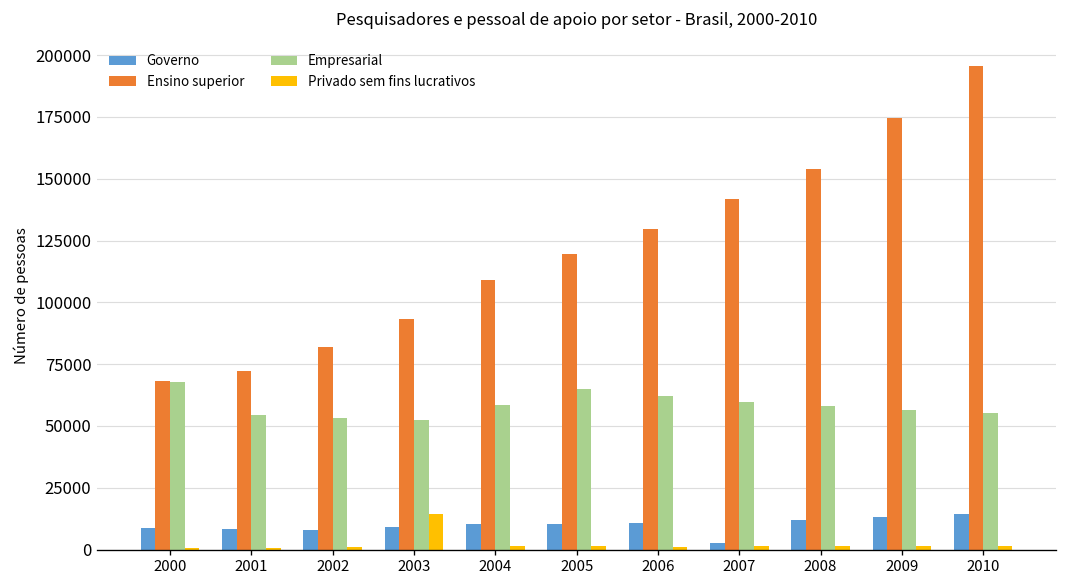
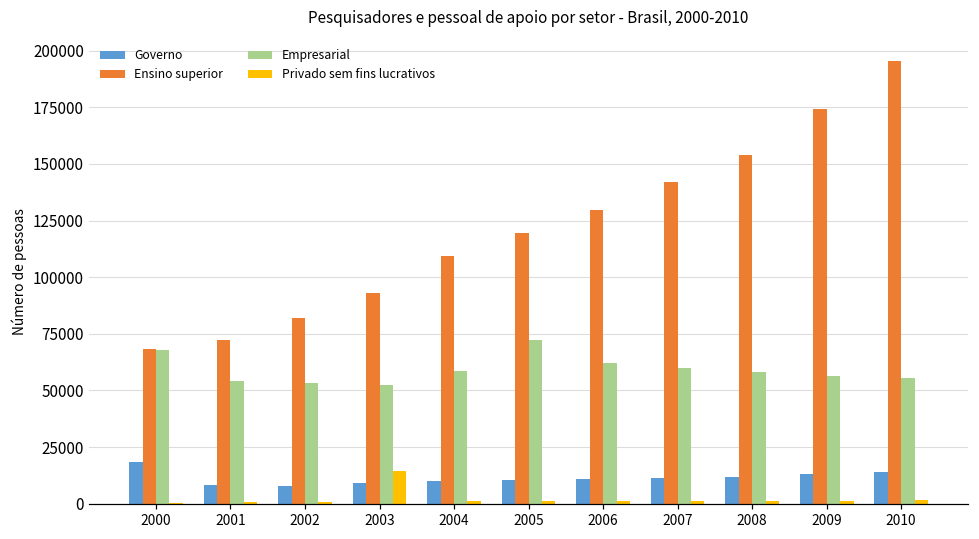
  {
    "Governo": {
-     "2000": 9000,
+     "2000": 18000,
      "2001": 8000,
      "2002": 8000,
      "2003": 9000,
      "2004": 10000,
      "2005": 10000,
      "2006": 11000,
-     "2007": 3000,
+     "2007": 11000,
      "2008": 12000,
      "2009": 13000,
      "2010": 14000
    },
    "Ensino superior": {
      "2000": 68000,
      "2001": 72000,
      "2002": 82000,
      "2003": 93000,
      "2004": 109000,
      "2005": 119000,
      "2006": 130000,
      "2007": 142000,
      "2008": 154000,
      "2009": 174000,
      "2010": 196000
    },
    "Empresarial": {
      "2000": 68000,
      "2001": 54000,
      "2002": 53000,
      "2003": 53000,
      "2004": 58000,
-     "2005": 65000,
+     "2005": 72000,
      "2006": 62000,
      "2007": 60000,
      "2008": 58000,
      "2009": 57000,
      "2010": 55000
    },
    "Privado sem fins lucrativos": {
      "2003": 14000,
      "2004": 1000,
      "2005": 1000,
      "2007": 1000,
      "2008": 1000,
      "2009": 1000,
      "2010": 1000
    }
  }
